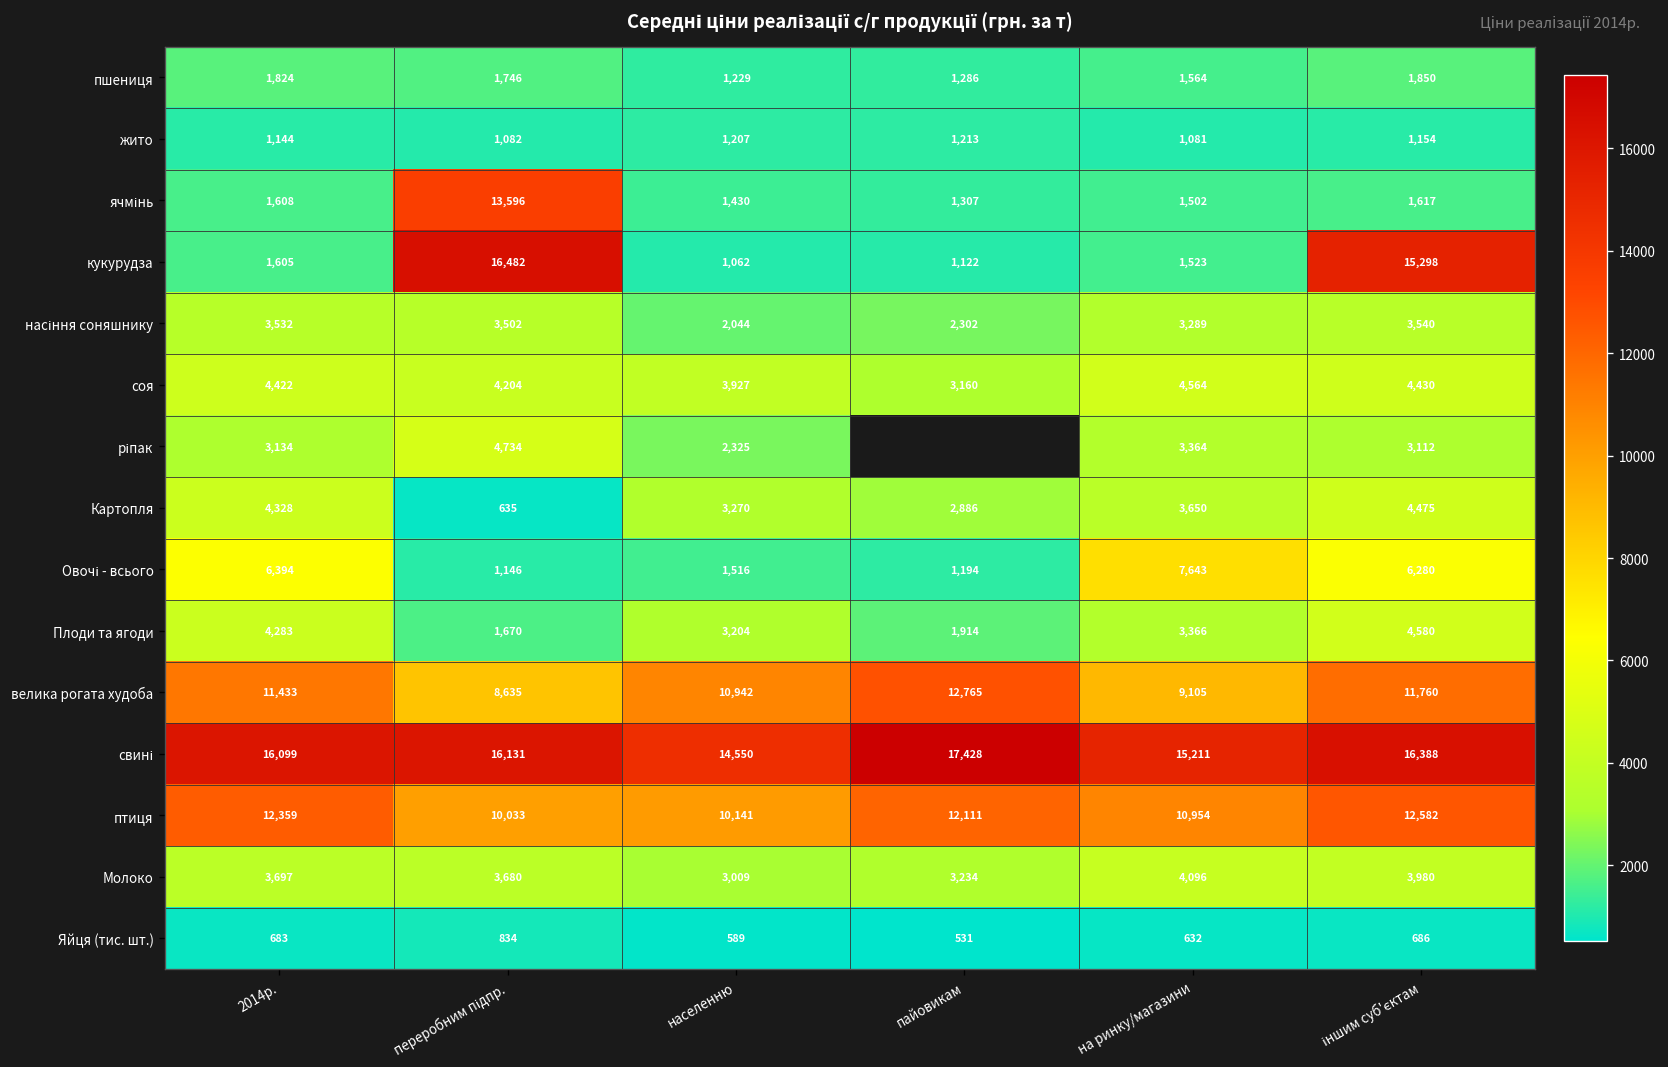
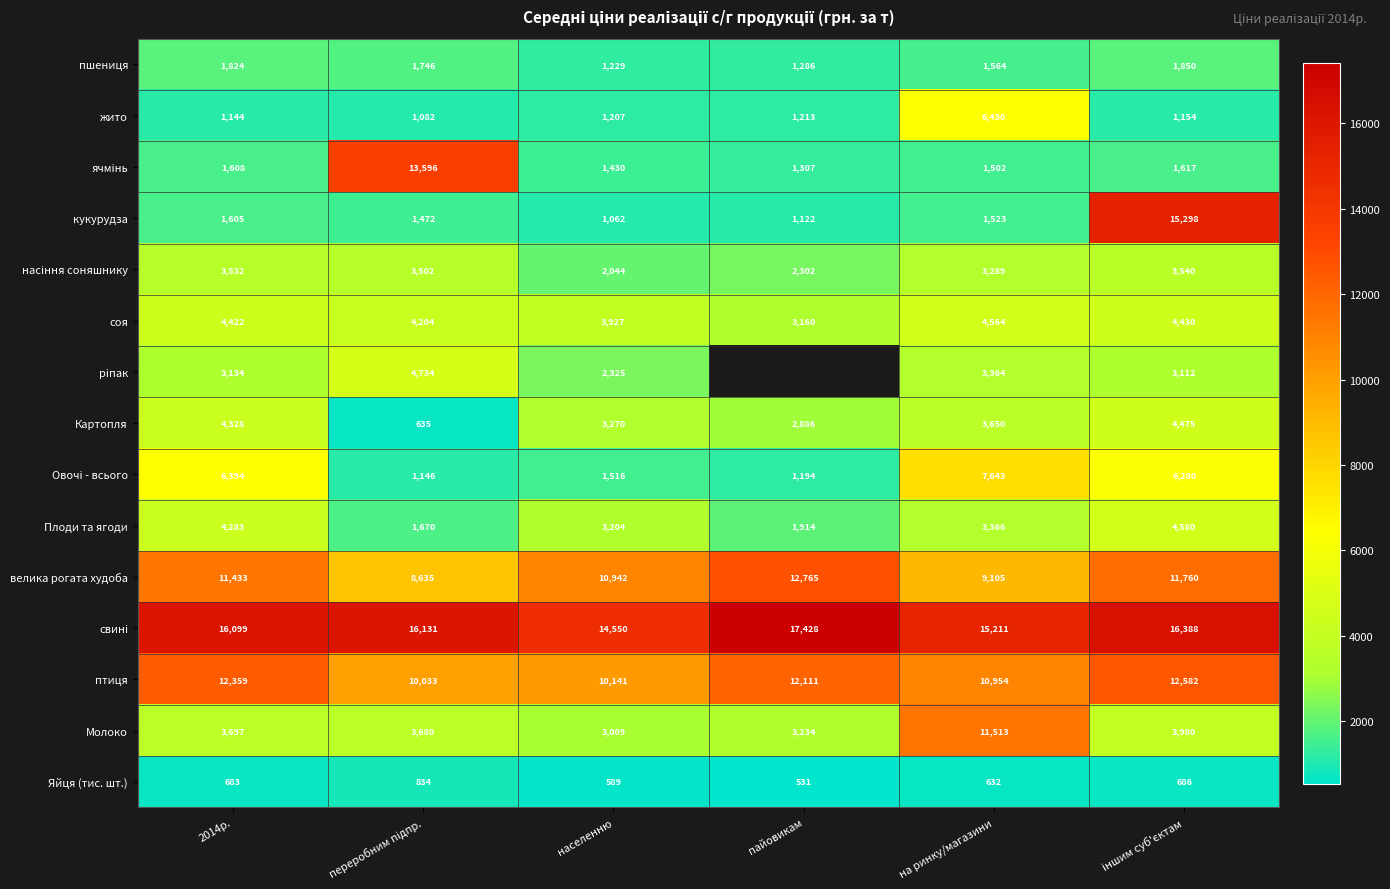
  {
    "жито": {
-     "на ринку/магазини": "1,081"
+     "на ринку/магазини": "6,430"
    },
    "кукурудза": {
-     "переробним підпр.": "16,482"
+     "переробним підпр.": "1,472"
    },
    "Молоко": {
-     "на ринку/магазини": "4,096"
+     "на ринку/магазини": "11,513"
    }
  }
